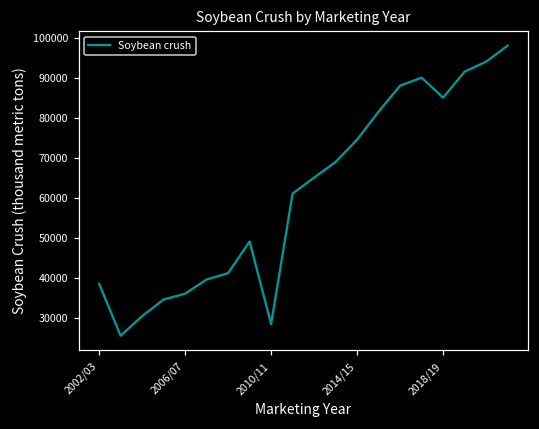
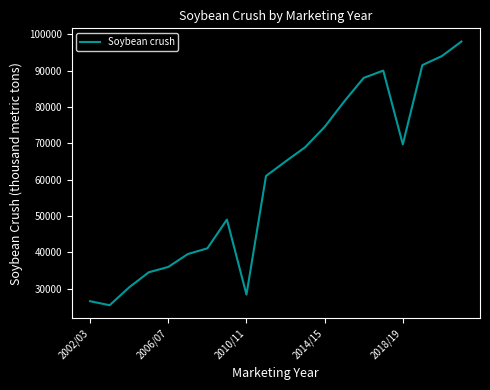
  {
-   "2002/03": 38000,
+   "2002/03": 27000,
    "2006/07": 36000,
    "2010/11": 28000,
    "2014/15": 75000,
-   "2018/19": 85000
+   "2018/19": 70000
  }
